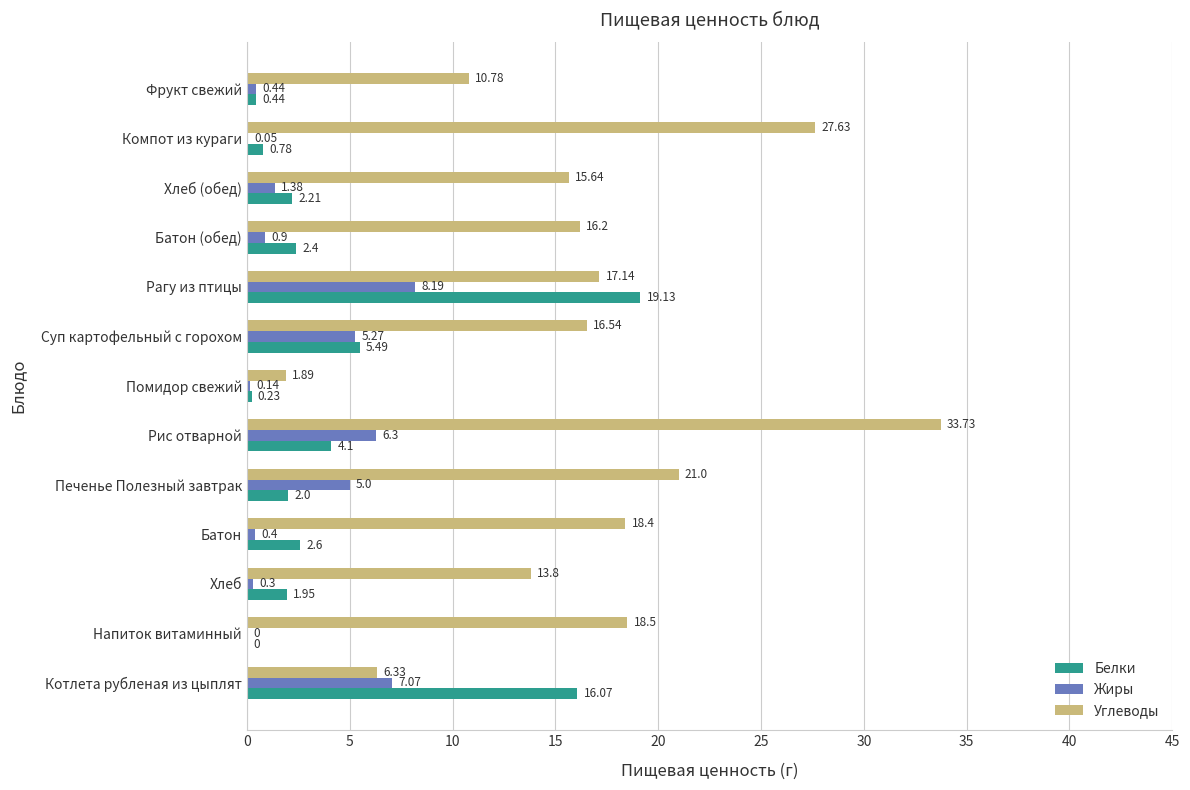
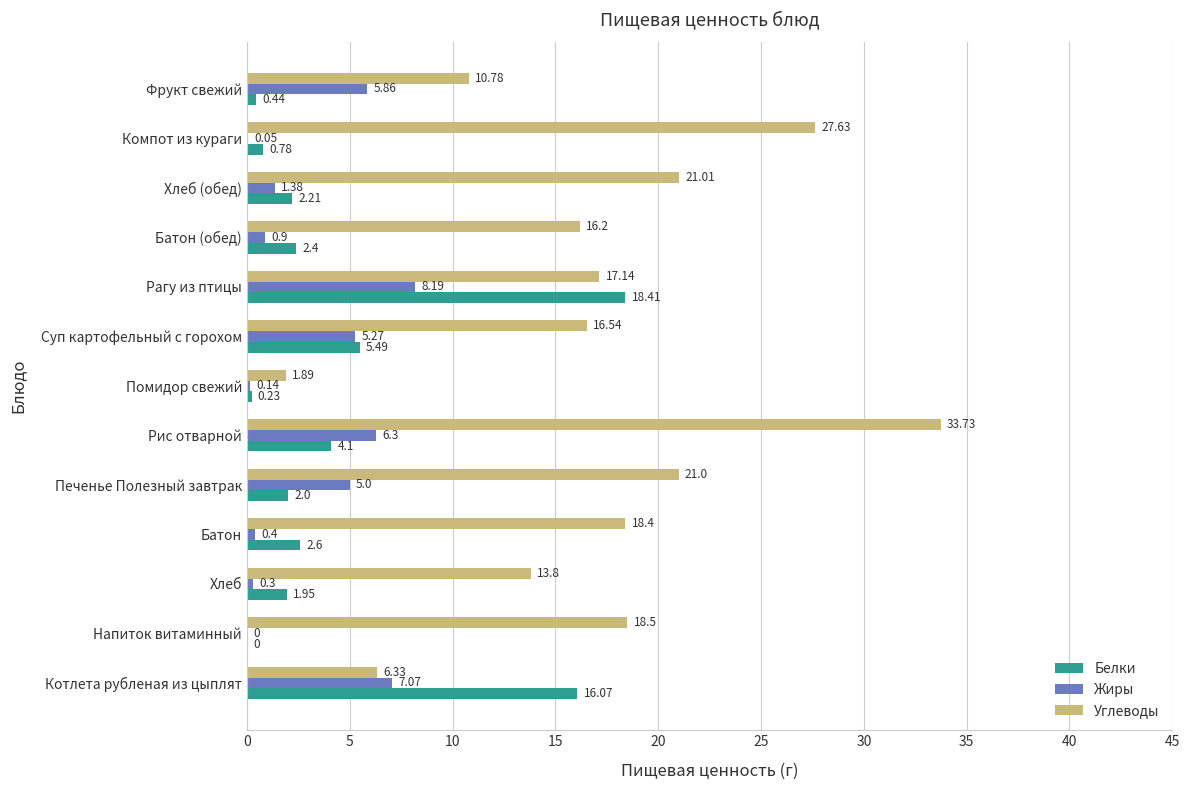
  {
    "Белки": {
      "Фрукт свежий": 0.44,
      "Компот из кураги": 0.78,
      "Хлеб (обед)": 2.21,
      "Батон (обед)": 2.4,
-     "Рагу из птицы": 19.13,
+     "Рагу из птицы": 18.41,
      "Суп картофельный с горохом": 5.49,
      "Рис отварной": 4.1,
      "Печенье Полезный завтрак": 2.0,
      "Батон": 2.6,
      "Хлеб": 1.95,
      "Котлета рубленая из цыплят": 16.07
    },
    "Жиры": {
-     "Фрукт свежий": 0.44,
+     "Фрукт свежий": 5.86,
      "Компот из кураги": 0.05,
      "Хлеб (обед)": 1.38,
      "Батон (обед)": 0.9,
      "Рагу из птицы": 8.19,
      "Суп картофельный с горохом": 5.27,
      "Рис отварной": 6.3,
      "Печенье Полезный завтрак": 5.0,
      "Батон": 0.4,
      "Хлеб": 0.3,
      "Котлета рубленая из цыплят": 7.07
    },
    "Углеводы": {
      "Фрукт свежий": 10.78,
      "Компот из кураги": 27.63,
-     "Хлеб (обед)": 15.64,
+     "Хлеб (обед)": 21.01,
      "Батон (обед)": 16.2,
      "Рагу из птицы": 17.14,
      "Суп картофельный с горохом": 16.54,
      "Помидор свежий": 1.89,
      "Рис отварной": 33.73,
      "Печенье Полезный завтрак": 21.0,
      "Батон": 18.4,
      "Хлеб": 13.8,
      "Напиток витаминный": 18.5,
      "Котлета рубленая из цыплят": 6.33
    }
  }
